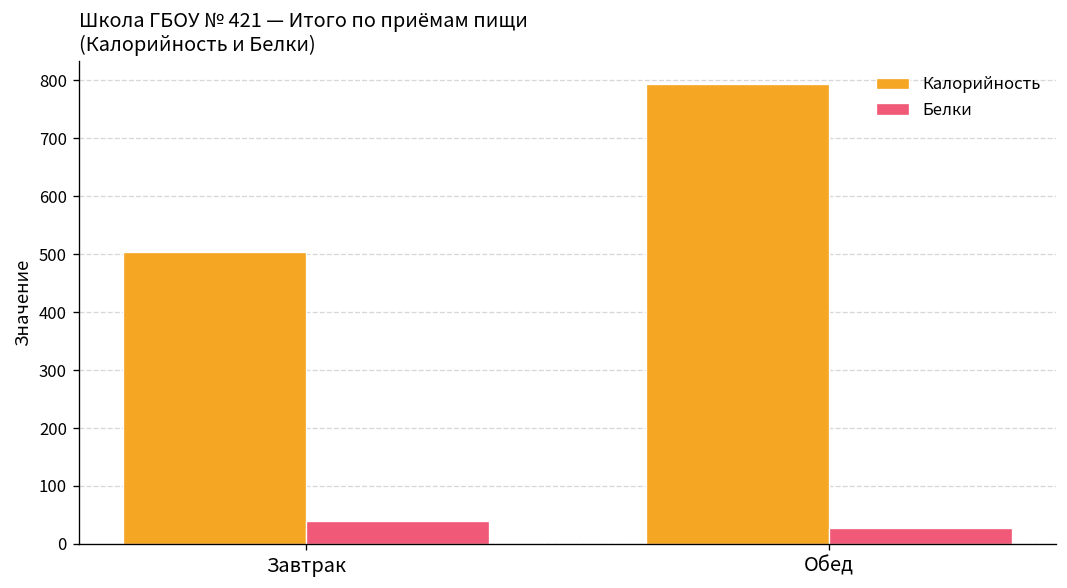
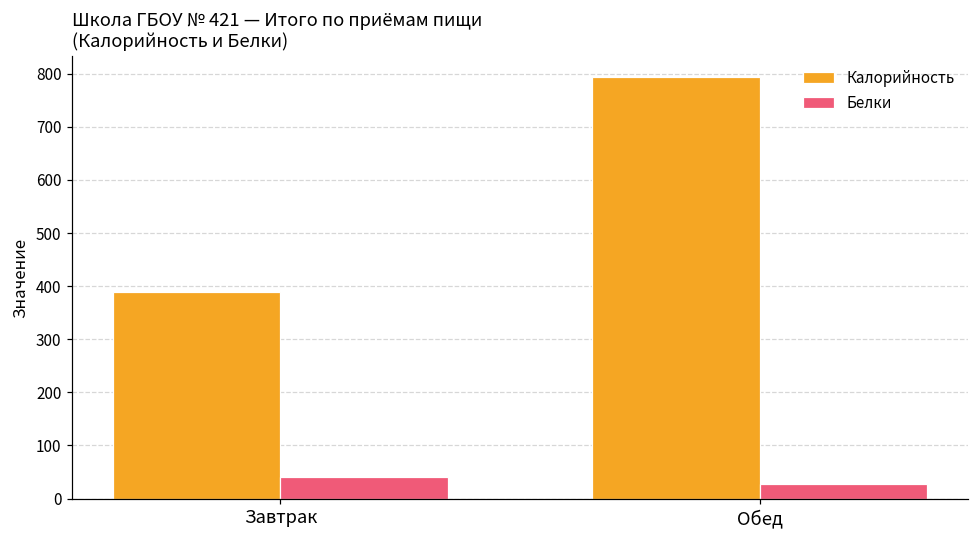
  {
    "Калорийность": {
-     "Завтрак": 500,
+     "Завтрак": 390,
      "Обед": 790
    },
    "Белки": {
      "Завтрак": 40,
      "Обед": 30
    }
  }
